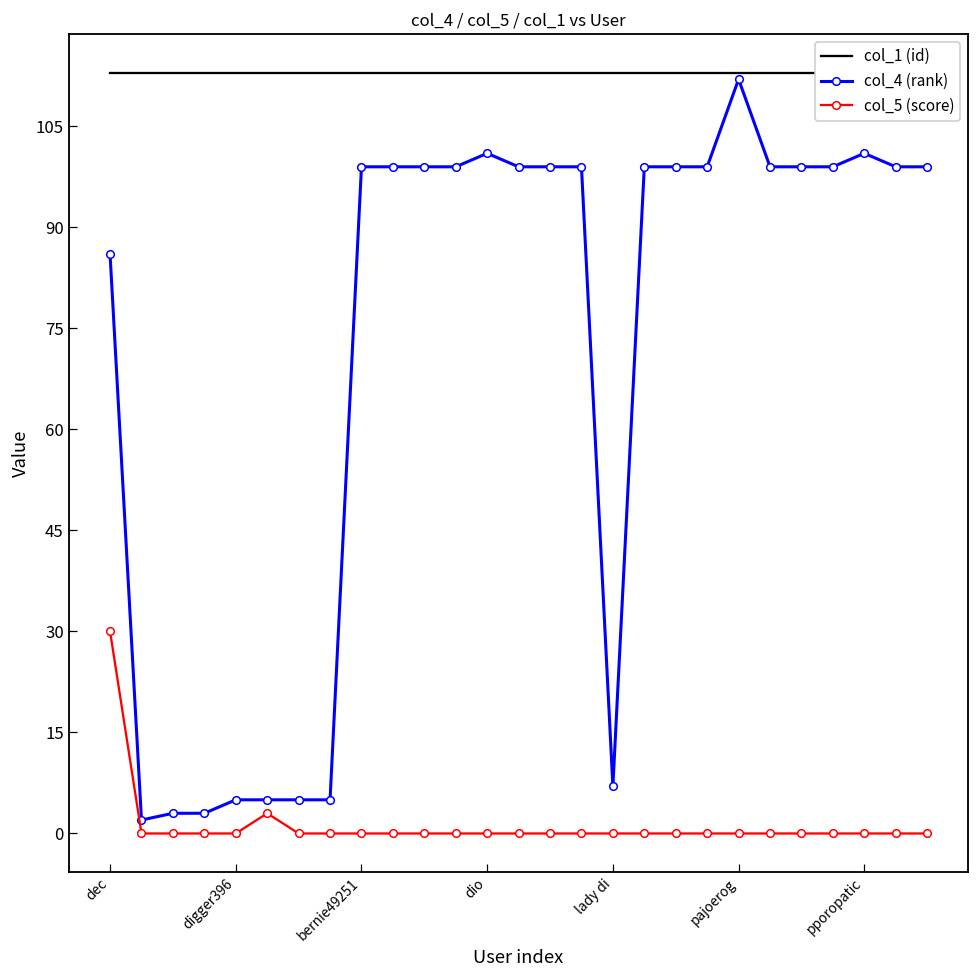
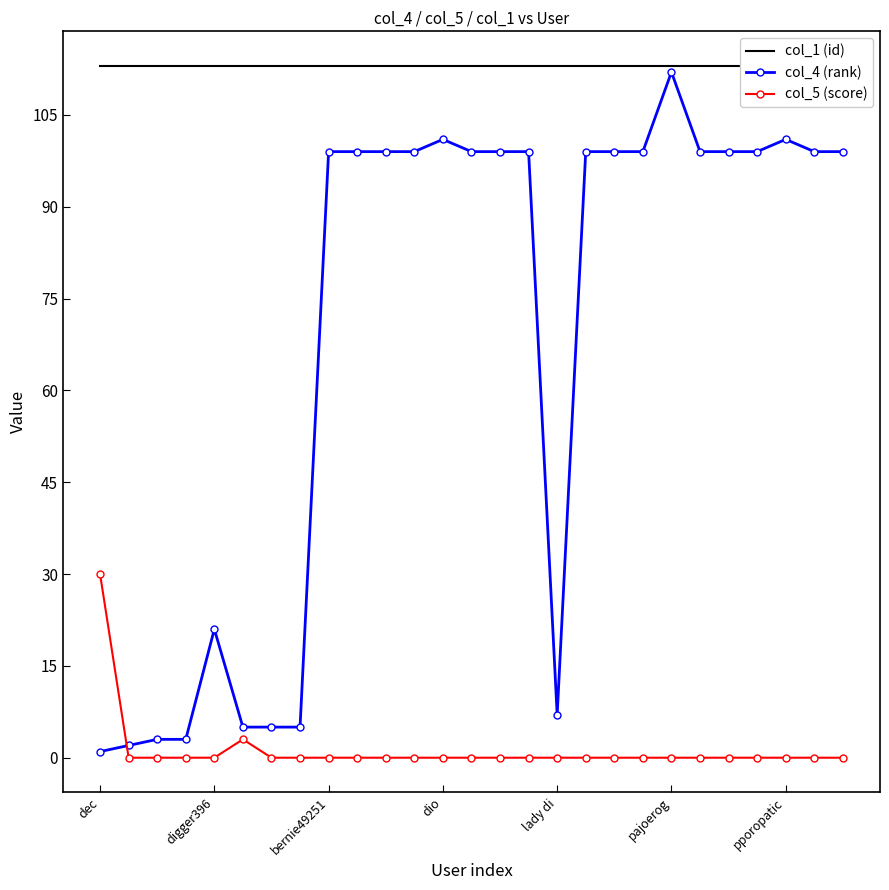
  {
    "col_1 (id)": {
      "dec": 113,
      "digger396": 113,
      "bernie49251": 113,
      "dio": 113,
      "lady di": 113,
      "pajoerog": 113
    },
    "col_4 (rank)": {
-     "dec": 86,
-     "digger396": 5,
+     "dec": 1,
+     "digger396": 21,
      "bernie49251": 99,
      "dio": 101,
      "lady di": 7,
      "pajoerog": 112,
      "pporopatic": 101
    },
    "col_5 (score)": {
      "dec": 30,
      "digger396": 0,
      "bernie49251": 0,
      "dio": 0,
      "lady di": 0,
      "pajoerog": 0,
      "pporopatic": 0
    }
  }
